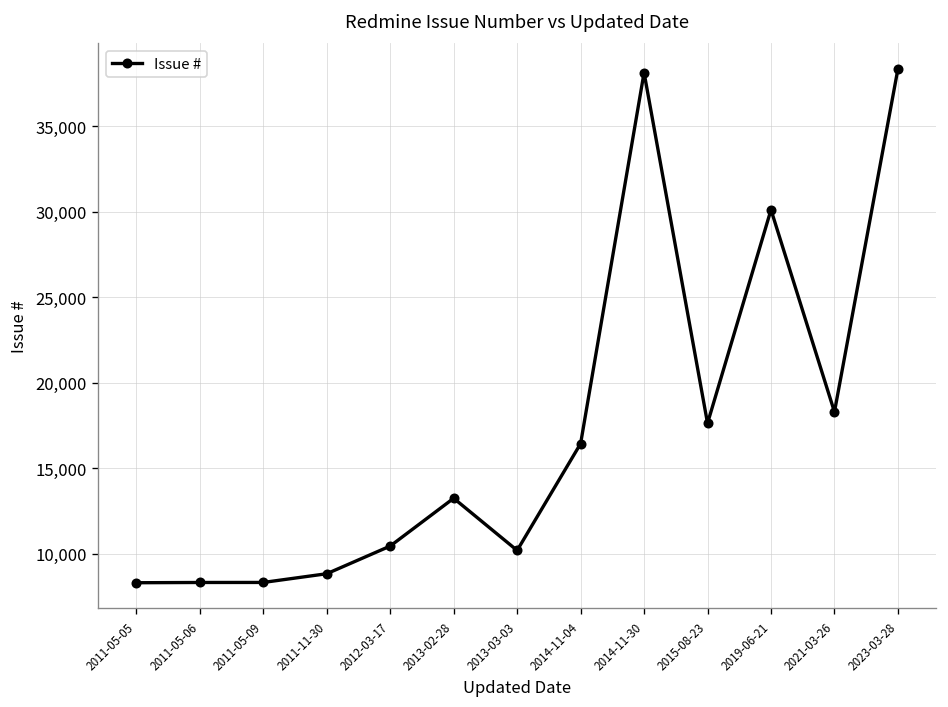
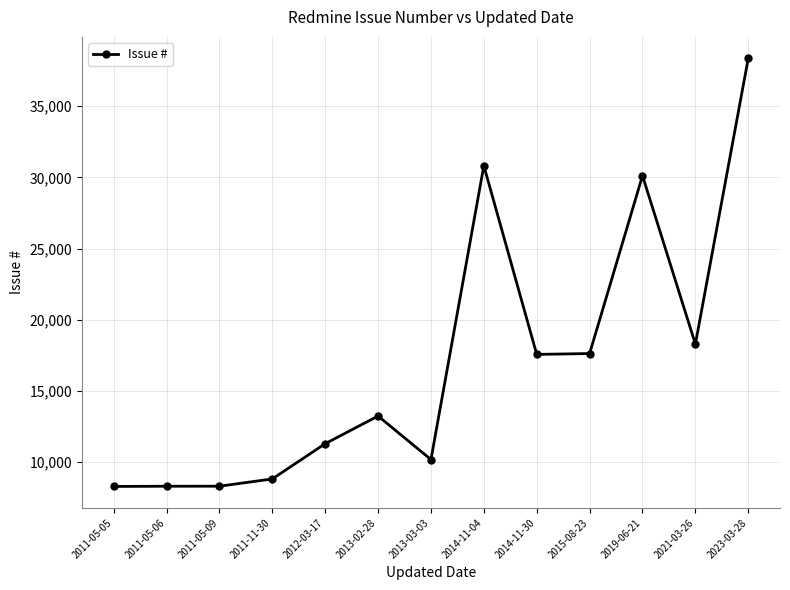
  {
    "2011-05-05": "8,300",
    "2011-05-06": "8,300",
    "2011-05-09": "8,300",
    "2011-11-30": "8,800",
-   "2012-03-17": "10,400",
+   "2012-03-17": "11,300",
    "2013-02-28": "13,200",
    "2013-03-03": "10,200",
-   "2014-11-04": "16,400",
-   "2014-11-30": "38,200",
+   "2014-11-04": "30,800",
+   "2014-11-30": "17,600",
    "2015-08-23": "17,600",
    "2019-06-21": "30,100",
    "2021-03-26": "18,300",
    "2023-03-28": "38,400"
  }
